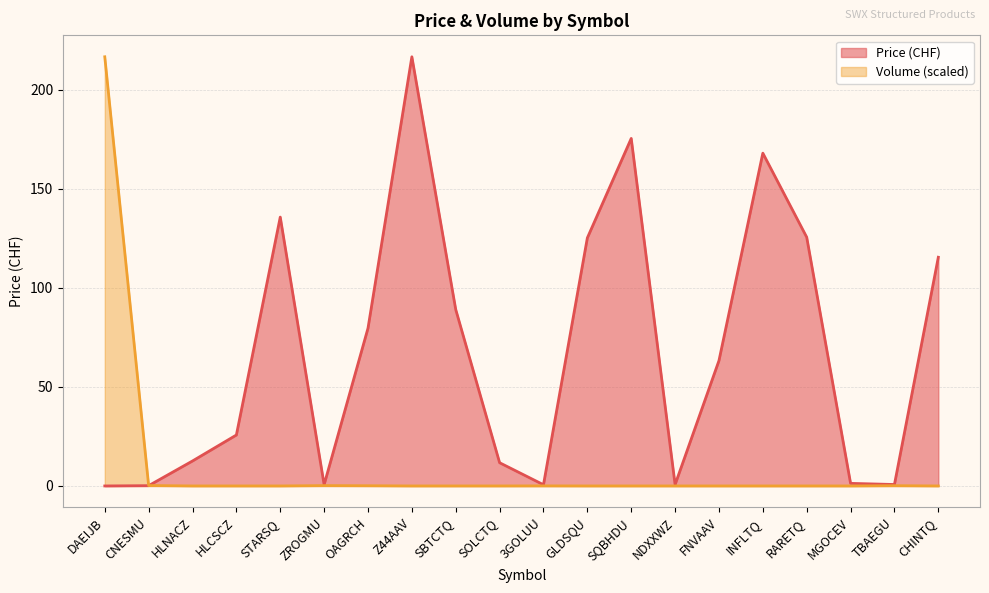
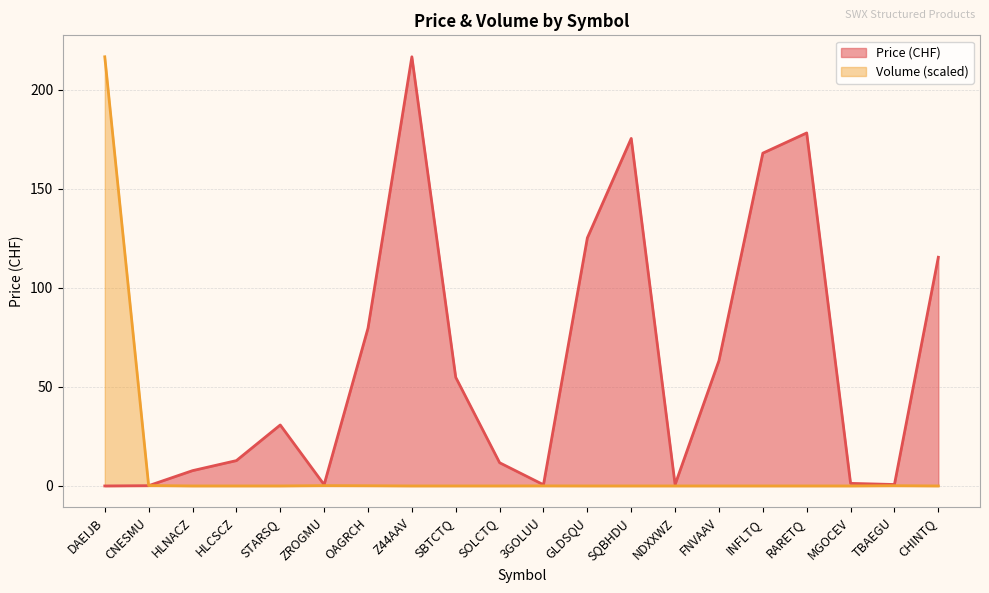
  {
    "Price (CHF)": {
      "DAEIJB": 0,
-     "HLNACZ": 13,
-     "HLCSCZ": 26,
-     "STARSQ": 136,
+     "HLNACZ": 8,
+     "HLCSCZ": 13,
+     "STARSQ": 31,
      "OAGRCH": 80,
      "Z44AAV": 217,
-     "SBTCTQ": 89,
+     "SBTCTQ": 55,
      "SOLCTQ": 12,
      "GLDSQU": 125,
      "SQBHDU": 176,
      "FNVAAV": 63,
      "INFLTQ": 168,
-     "RARETQ": 126,
+     "RARETQ": 178,
      "CHINTQ": 116
    },
    "Volume (scaled)": {
      "DAEIJB": 217,
      "HLNACZ": 0,
      "HLCSCZ": 0,
      "STARSQ": 0,
      "OAGRCH": 0,
      "Z44AAV": 0,
      "SBTCTQ": 0,
      "SOLCTQ": 0,
      "GLDSQU": 0,
      "SQBHDU": 0,
      "FNVAAV": 0,
      "INFLTQ": 0,
      "RARETQ": 0,
      "CHINTQ": 0
    }
  }
